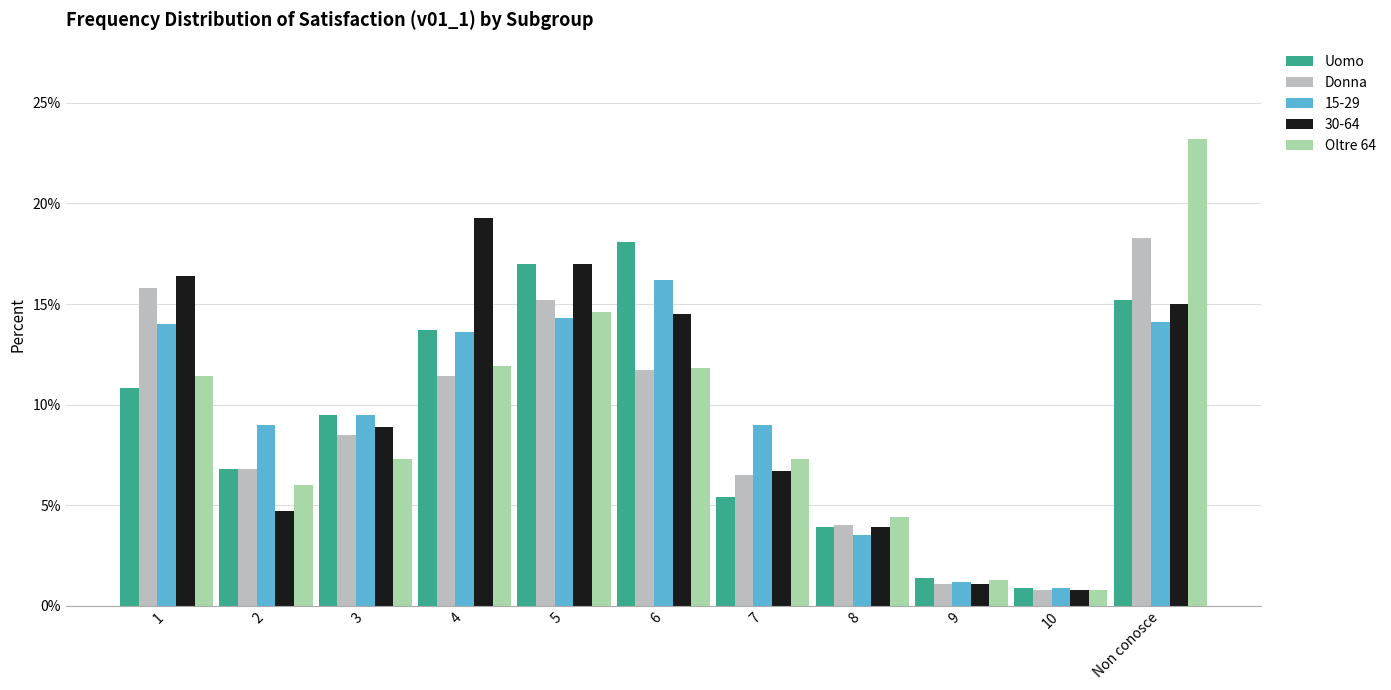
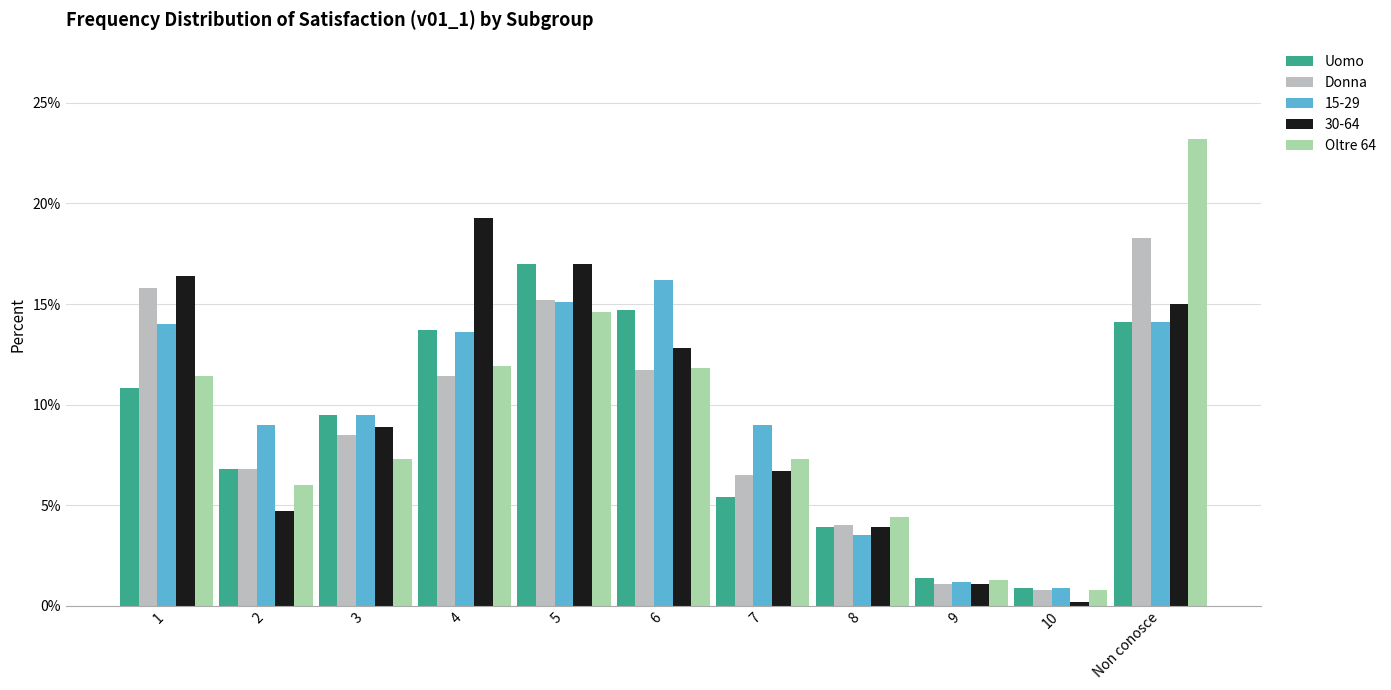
  {
    "Uomo": {
      "1": "10.8%",
      "2": "6.8%",
      "3": "9.5%",
      "4": "13.7%",
      "5": "17.0%",
-     "6": "18.1%",
+     "6": "14.7%",
      "7": "5.4%",
      "8": "3.9%",
      "9": "1.4%",
      "10": "0.9%",
-     "Non conosce": "15.2%"
+     "Non conosce": "14.1%"
    },
    "15-29": {
      "1": "14.0%",
      "2": "9.0%",
      "3": "9.5%",
      "4": "13.6%",
-     "5": "14.3%",
+     "5": "15.1%",
      "6": "16.2%",
      "7": "9.0%",
      "8": "3.5%",
      "9": "1.2%",
      "10": "0.9%",
      "Non conosce": "14.1%"
    },
    "30-64": {
      "1": "16.4%",
      "2": "4.7%",
      "3": "8.9%",
      "4": "19.3%",
      "5": "17.0%",
-     "6": "14.5%",
+     "6": "12.8%",
      "7": "6.7%",
      "8": "3.9%",
      "9": "1.1%",
-     "10": "0.8%",
+     "10": "0.2%",
      "Non conosce": "15.0%"
    }
  }
